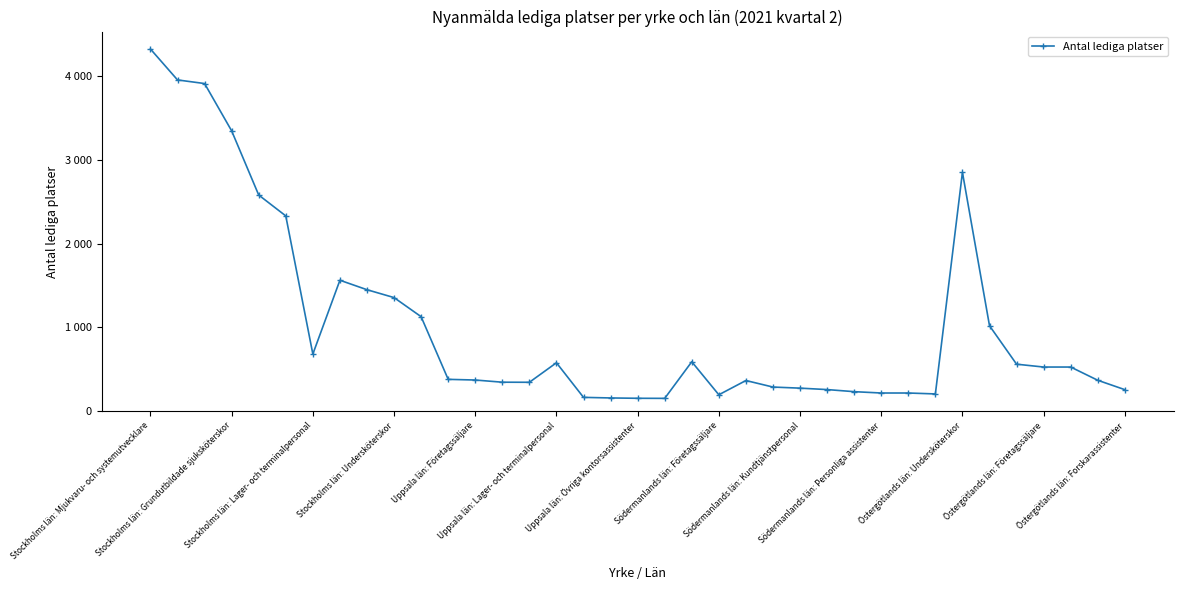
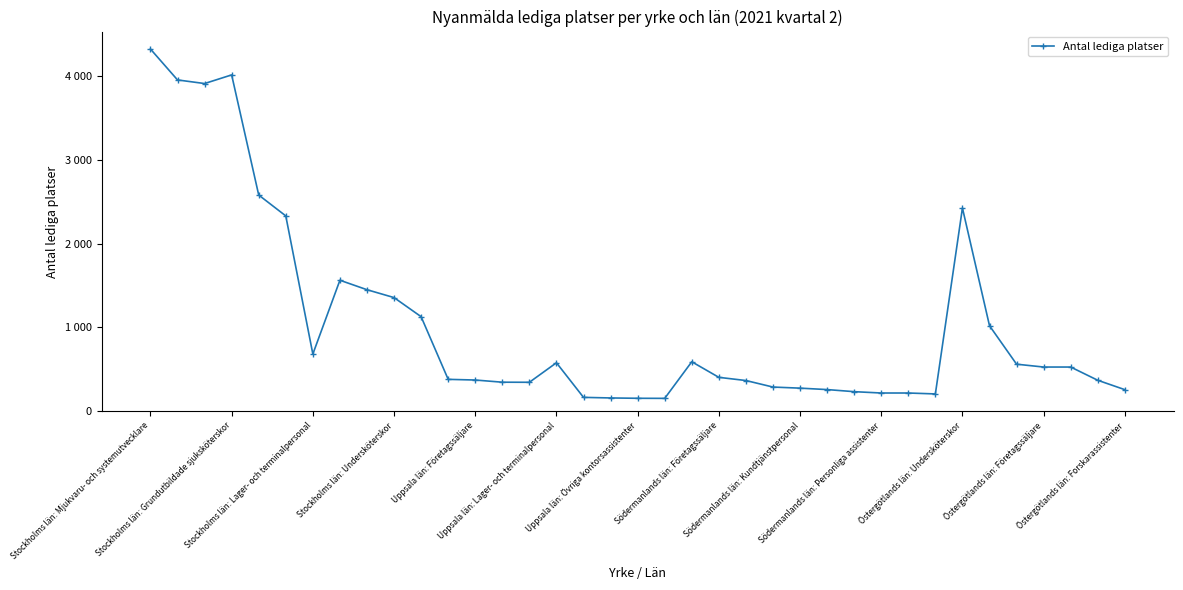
  {
    "Stockholms län: Mjukvaru- och systemutvecklare": 4300,
-   "Stockholms län: Grundutbildade sjuksköterskor": 3300,
+   "Stockholms län: Grundutbildade sjuksköterskor": 4000,
    "Stockholms län: Lager- och terminalpersonal": 700,
    "Stockholms län: Undersköterskor": 1400,
    "Uppsala län: Företagssäljare": 400,
    "Uppsala län: Lager- och terminalpersonal": 600,
    "Uppsala län: Övriga kontorsassistenter": 200,
-   "Södermanlands län: Företagssäljare": 200,
+   "Södermanlands län: Företagssäljare": 400,
    "Södermanlands län: Kundtjänstpersonal": 300,
    "Södermanlands län: Personliga assistenter": 200,
-   "Östergötlands län: Undersköterskor": 2900,
+   "Östergötlands län: Undersköterskor": 2400,
    "Östergötlands län: Företagssäljare": 500,
    "Östergötlands län: Forskarassistenter": 300
  }
